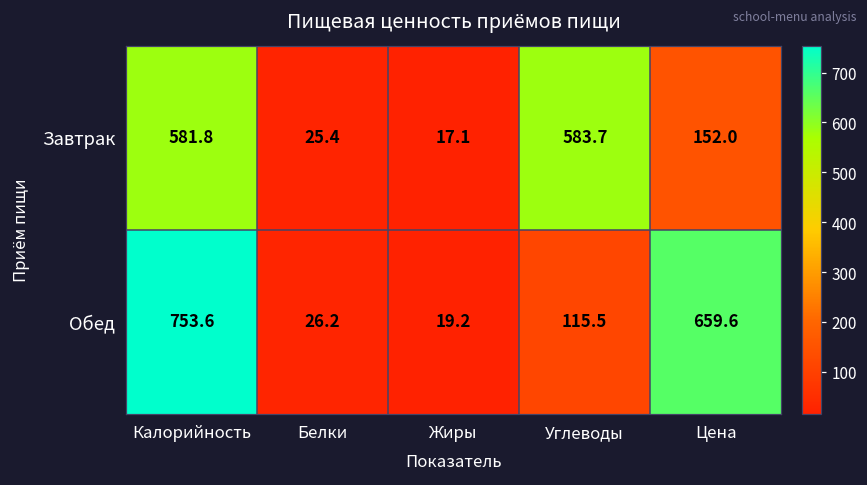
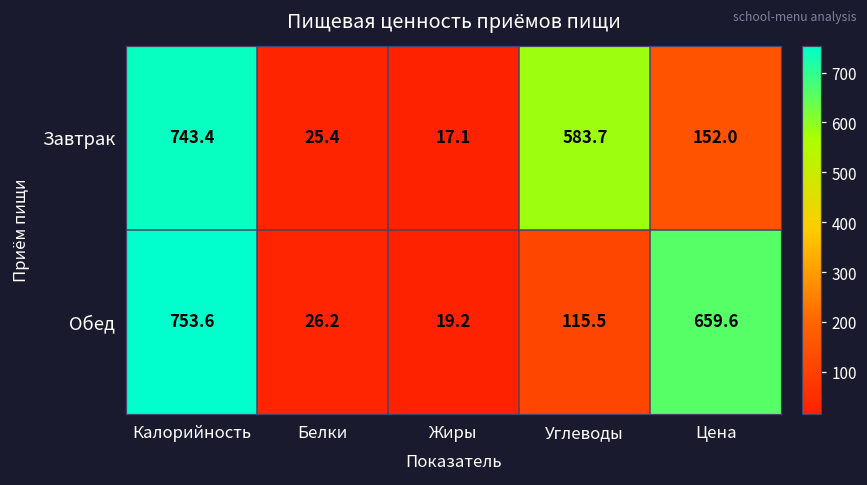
  {
    "Завтрак": {
-     "Калорийность": 581.8,
+     "Калорийность": 743.4,
      "Белки": 25.4,
      "Жиры": 17.1,
      "Углеводы": 583.7,
      "Цена": 152.0
    },
    "Обед": {
      "Калорийность": 753.6,
      "Белки": 26.2,
      "Жиры": 19.2,
      "Углеводы": 115.5,
      "Цена": 659.6
    }
  }
